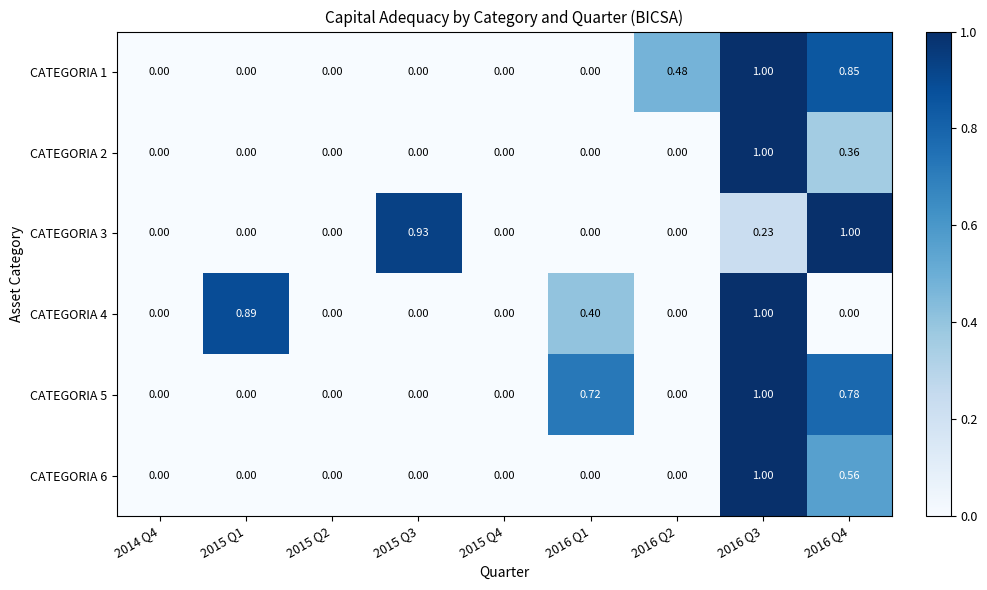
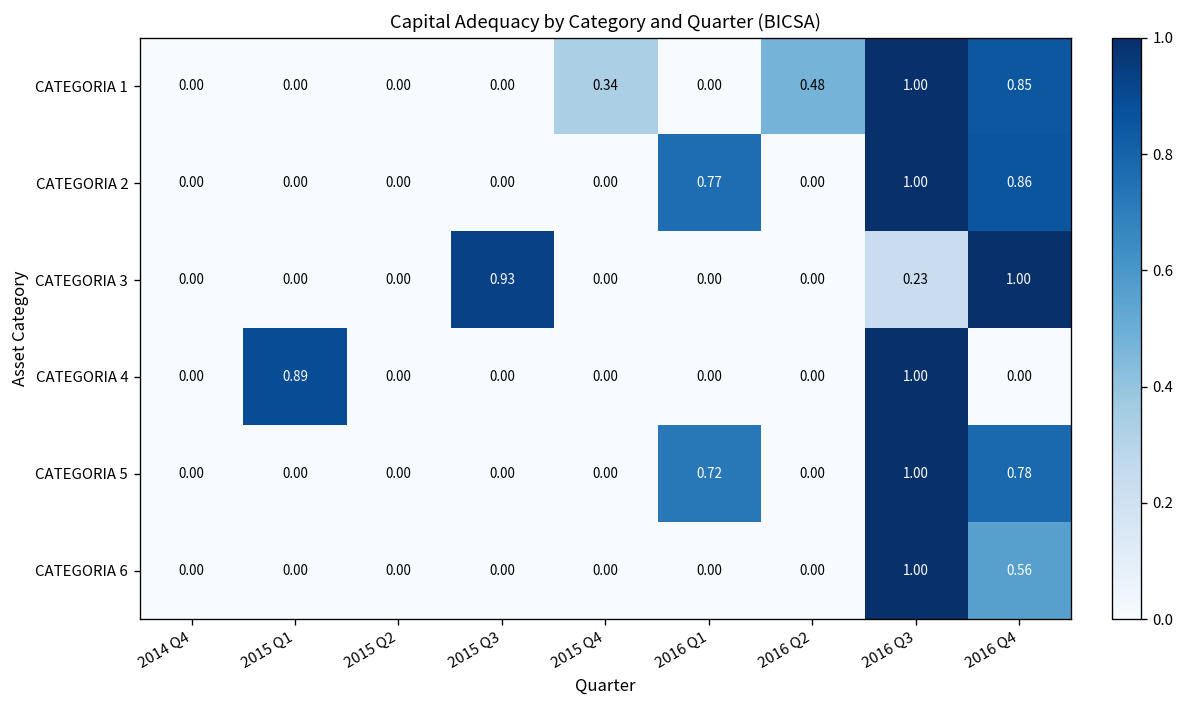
  {
    "CATEGORIA 1": {
      "2014 Q4": 0.00,
      "2015 Q1": 0.00,
      "2015 Q2": 0.00,
      "2015 Q3": 0.00,
-     "2015 Q4": 0.00,
+     "2015 Q4": 0.34,
      "2016 Q1": 0.00,
      "2016 Q2": 0.48,
      "2016 Q3": 1.00,
      "2016 Q4": 0.85
    },
    "CATEGORIA 2": {
      "2014 Q4": 0.00,
      "2015 Q1": 0.00,
      "2015 Q2": 0.00,
      "2015 Q3": 0.00,
      "2015 Q4": 0.00,
-     "2016 Q1": 0.00,
+     "2016 Q1": 0.77,
      "2016 Q2": 0.00,
      "2016 Q3": 1.00,
-     "2016 Q4": 0.36
+     "2016 Q4": 0.86
    },
    "CATEGORIA 3": {
      "2014 Q4": 0.00,
      "2015 Q1": 0.00,
      "2015 Q2": 0.00,
      "2015 Q3": 0.93,
      "2015 Q4": 0.00,
      "2016 Q1": 0.00,
      "2016 Q2": 0.00,
      "2016 Q3": 0.23,
      "2016 Q4": 1.00
    },
    "CATEGORIA 4": {
      "2014 Q4": 0.00,
      "2015 Q1": 0.89,
      "2015 Q2": 0.00,
      "2015 Q3": 0.00,
      "2015 Q4": 0.00,
-     "2016 Q1": 0.40,
+     "2016 Q1": 0.00,
      "2016 Q2": 0.00,
      "2016 Q3": 1.00,
      "2016 Q4": 0.00
    },
    "CATEGORIA 5": {
      "2014 Q4": 0.00,
      "2015 Q1": 0.00,
      "2015 Q2": 0.00,
      "2015 Q3": 0.00,
      "2015 Q4": 0.00,
      "2016 Q1": 0.72,
      "2016 Q2": 0.00,
      "2016 Q3": 1.00,
      "2016 Q4": 0.78
    },
    "CATEGORIA 6": {
      "2014 Q4": 0.00,
      "2015 Q1": 0.00,
      "2015 Q2": 0.00,
      "2015 Q3": 0.00,
      "2015 Q4": 0.00,
      "2016 Q1": 0.00,
      "2016 Q2": 0.00,
      "2016 Q3": 1.00,
      "2016 Q4": 0.56
    }
  }
